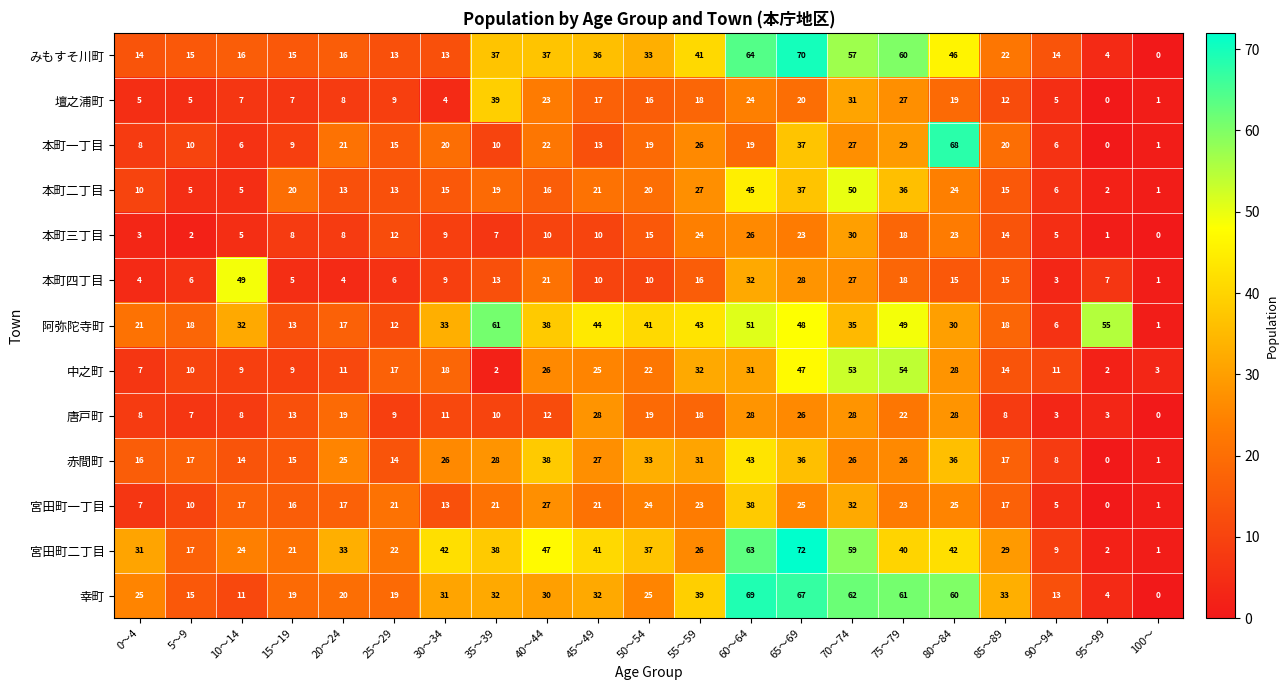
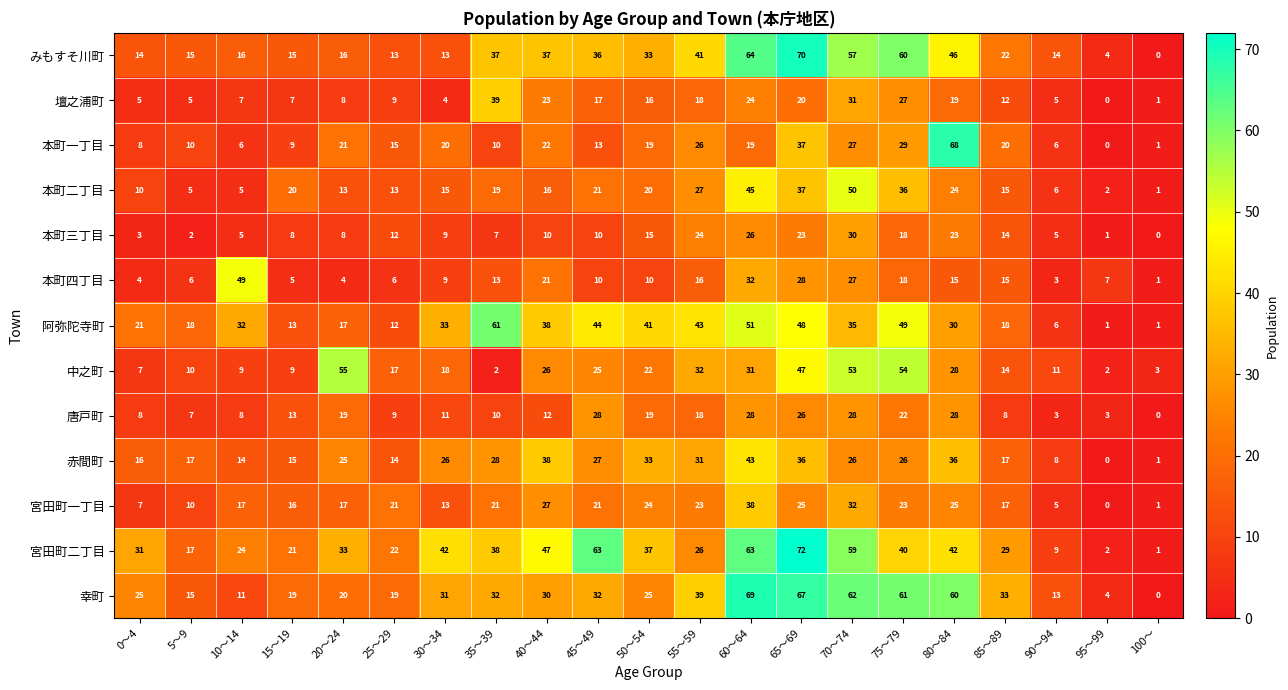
  {
    "阿弥陀寺町": {
      "0～4": 21,
      "5～9": 18,
      "10～14": 32,
      "15～19": 13,
      "20～24": 17,
      "25～29": 12,
      "30～34": 33,
      "35～39": 61,
      "40～44": 38,
      "45～49": 44,
      "50～54": 41,
      "55～59": 43,
      "60～64": 51,
      "65～69": 48,
      "70～74": 35,
      "75～79": 49,
      "80～84": 30,
      "85～89": 18,
      "90～94": 6,
-     "95～99": 55,
+     "95～99": 1,
      "100～": 1
    },
    "中之町": {
      "0～4": 7,
      "5～9": 10,
      "10～14": 9,
      "15～19": 9,
-     "20～24": 11,
+     "20～24": 55,
      "25～29": 17,
      "30～34": 18,
      "35～39": 2,
      "40～44": 26,
      "45～49": 25,
      "50～54": 22,
      "55～59": 32,
      "60～64": 31,
      "65～69": 47,
      "70～74": 53,
      "75～79": 54,
      "80～84": 28,
      "85～89": 14,
      "90～94": 11,
      "95～99": 2,
      "100～": 3
    },
    "宮田町二丁目": {
      "0～4": 31,
      "5～9": 17,
      "10～14": 24,
      "15～19": 21,
      "20～24": 33,
      "25～29": 22,
      "30～34": 42,
      "35～39": 38,
      "40～44": 47,
-     "45～49": 41,
+     "45～49": 63,
      "50～54": 37,
      "55～59": 26,
      "60～64": 63,
      "65～69": 72,
      "70～74": 59,
      "75～79": 40,
      "80～84": 42,
      "85～89": 29,
      "90～94": 9,
      "95～99": 2,
      "100～": 1
    }
  }
